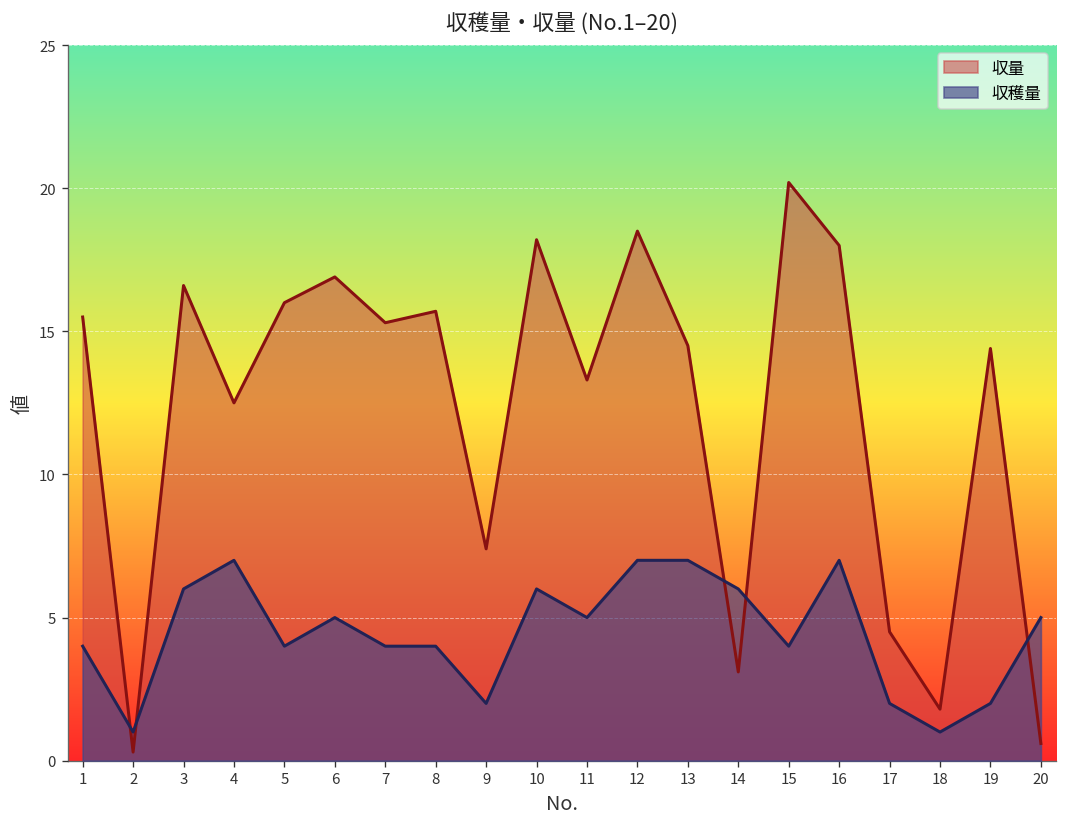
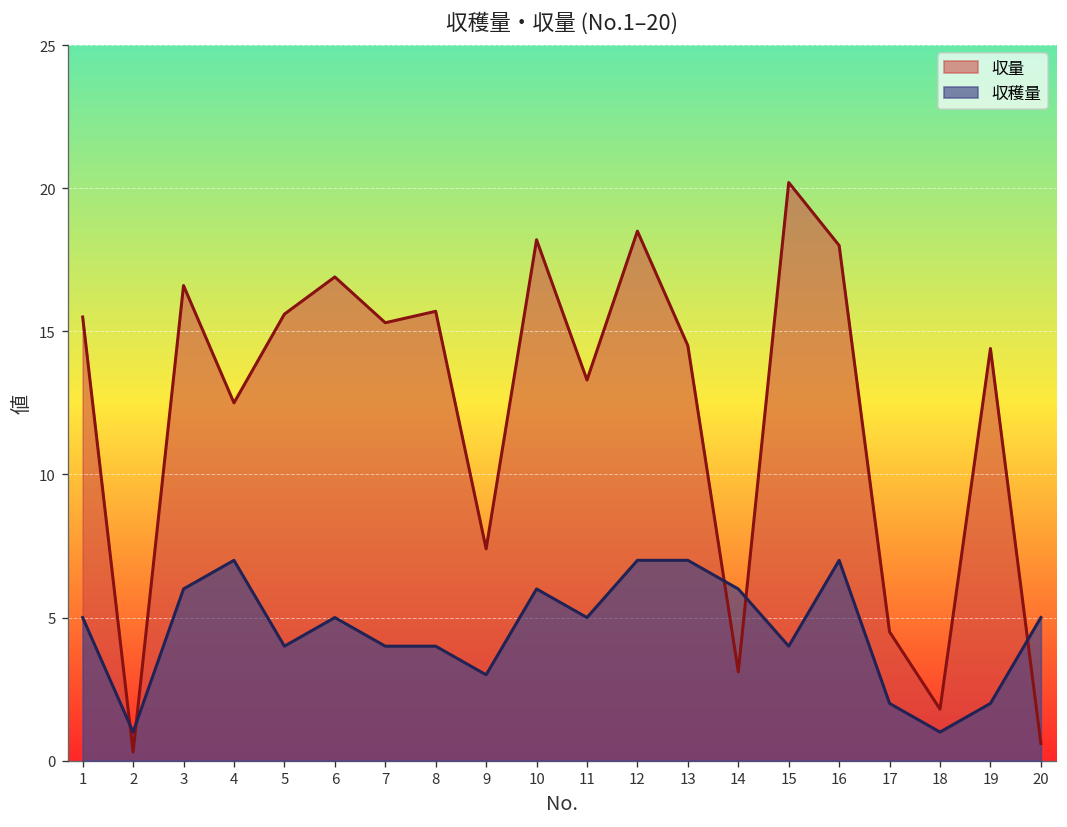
  {
    "収量": {
      "1": 15.5,
      "2": 0.3,
      "3": 16.6,
      "4": 12.5,
-     "5": 16.0,
+     "5": 15.6,
      "6": 16.9,
      "7": 15.3,
      "8": 15.7,
      "9": 7.4,
      "10": 18.2,
      "11": 13.3,
      "12": 18.5,
      "13": 14.5,
      "14": 3.1,
      "15": 20.2,
      "16": 18.0,
      "17": 4.5,
      "18": 1.8,
      "19": 14.4,
      "20": 0.6
    },
    "収穫量": {
-     "1": 4,
+     "1": 5,
      "2": 1,
      "3": 6,
      "4": 7,
      "5": 4,
      "6": 5,
      "7": 4,
      "8": 4,
-     "9": 2,
+     "9": 3,
      "10": 6,
      "11": 5,
      "12": 7,
      "13": 7,
      "14": 6,
      "15": 4,
      "16": 7,
      "17": 2,
      "18": 1,
      "19": 2,
      "20": 5
    }
  }
